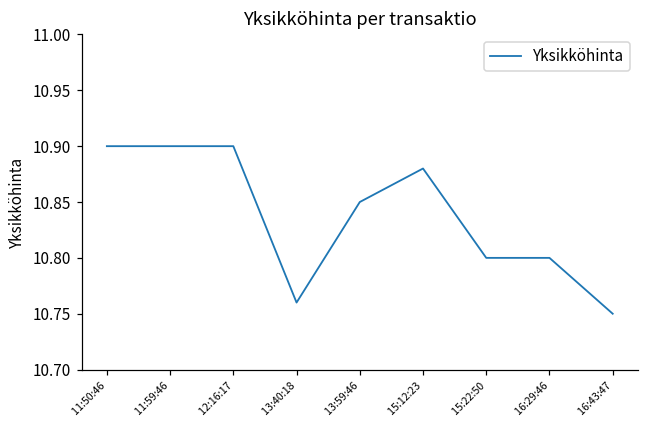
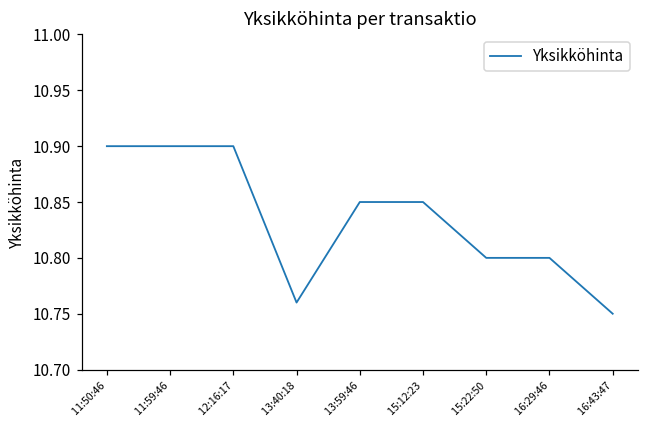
  {
    "11:50:46": 10.90,
    "11:59:46": 10.90,
    "12:16:17": 10.90,
    "13:40:18": 10.76,
    "13:59:46": 10.85,
-   "15:12:23": 10.88,
+   "15:12:23": 10.85,
    "15:22:50": 10.80,
    "16:29:46": 10.80,
    "16:43:47": 10.75
  }
